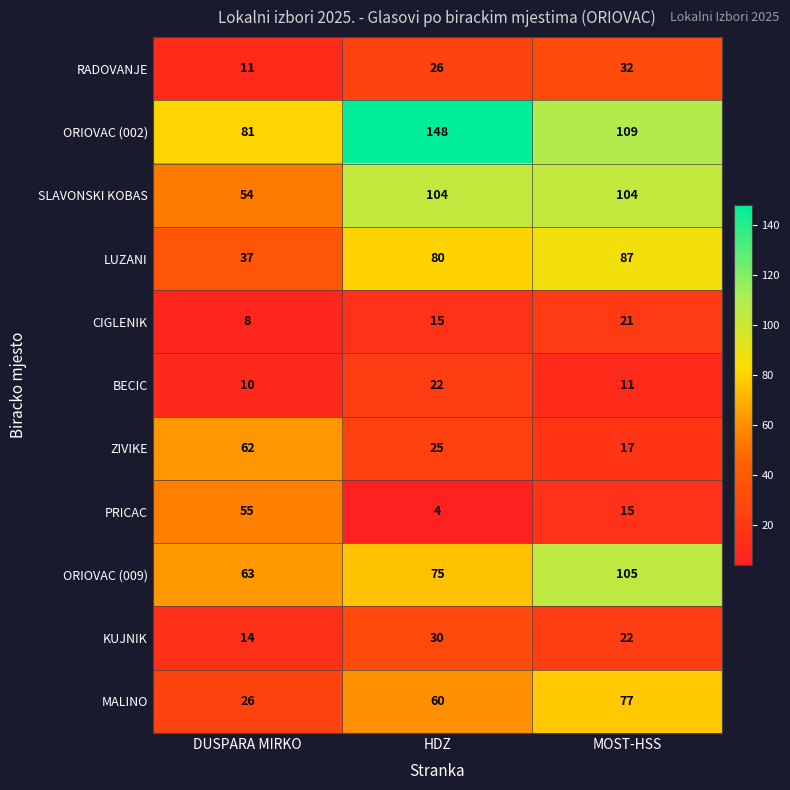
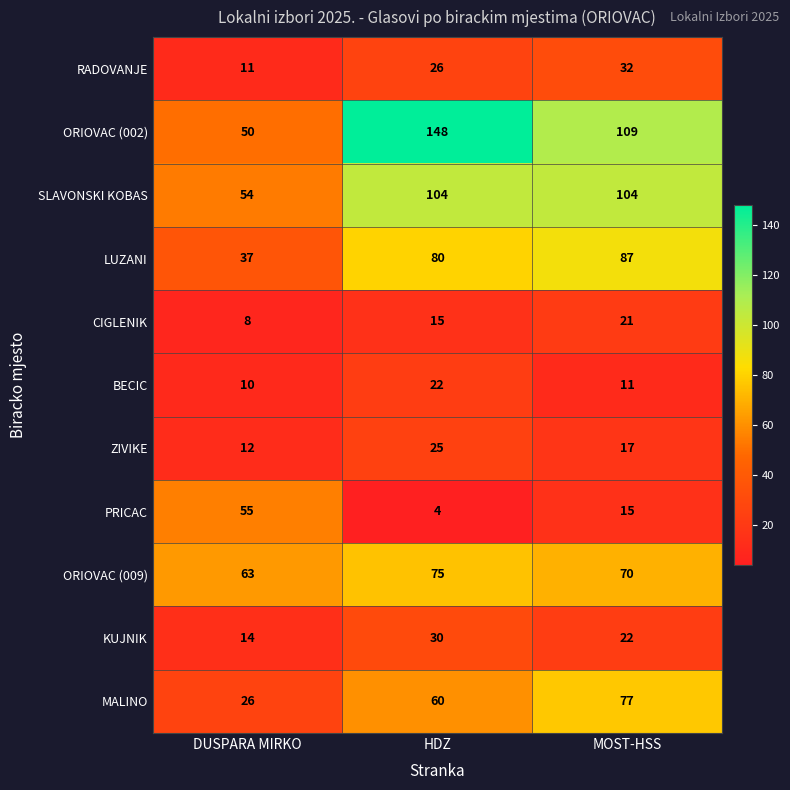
  {
    "RADOVANJE": {
      "DUSPARA MIRKO": 11,
      "HDZ": 26,
      "MOST-HSS": 32
    },
    "ORIOVAC (002)": {
-     "DUSPARA MIRKO": 81,
+     "DUSPARA MIRKO": 50,
      "HDZ": 148,
      "MOST-HSS": 109
    },
    "SLAVONSKI KOBAS": {
      "DUSPARA MIRKO": 54,
      "HDZ": 104,
      "MOST-HSS": 104
    },
    "LUZANI": {
      "DUSPARA MIRKO": 37,
      "HDZ": 80,
      "MOST-HSS": 87
    },
    "CIGLENIK": {
      "DUSPARA MIRKO": 8,
      "HDZ": 15,
      "MOST-HSS": 21
    },
    "BECIC": {
      "DUSPARA MIRKO": 10,
      "HDZ": 22,
      "MOST-HSS": 11
    },
    "ZIVIKE": {
-     "DUSPARA MIRKO": 62,
+     "DUSPARA MIRKO": 12,
      "HDZ": 25,
      "MOST-HSS": 17
    },
    "PRICAC": {
      "DUSPARA MIRKO": 55,
      "HDZ": 4,
      "MOST-HSS": 15
    },
    "ORIOVAC (009)": {
      "DUSPARA MIRKO": 63,
      "HDZ": 75,
-     "MOST-HSS": 105
+     "MOST-HSS": 70
    },
    "KUJNIK": {
      "DUSPARA MIRKO": 14,
      "HDZ": 30,
      "MOST-HSS": 22
    },
    "MALINO": {
      "DUSPARA MIRKO": 26,
      "HDZ": 60,
      "MOST-HSS": 77
    }
  }
